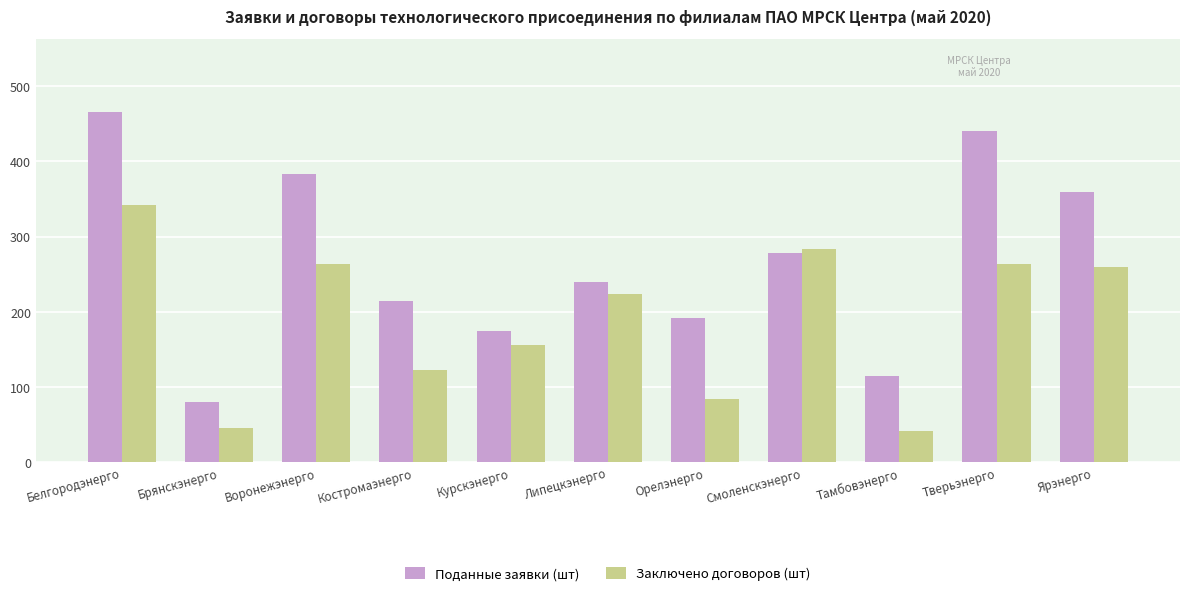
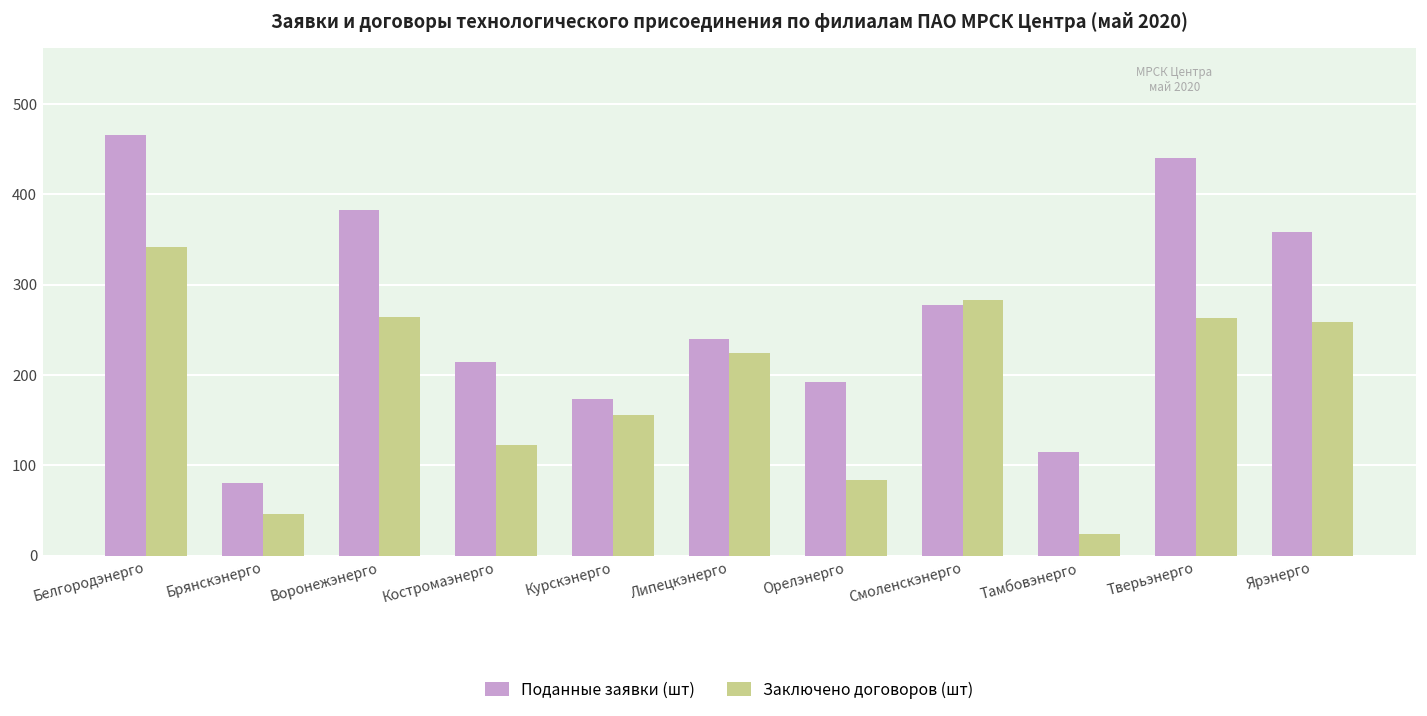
  {
    "Поданные заявки (шт)": {
      "Белгородэнерго": 470,
      "Брянскэнерго": 80,
      "Воронежэнерго": 380,
      "Костромаэнерго": 210,
      "Курскэнерго": 170,
      "Липецкэнерго": 240,
      "Орелэнерго": 190,
      "Смоленскэнерго": 280,
      "Тамбовэнерго": 120,
      "Тверьэнерго": 440,
      "Ярэнерго": 360
    },
    "Заключено договоров (шт)": {
      "Белгородэнерго": 340,
      "Брянскэнерго": 50,
      "Воронежэнерго": 260,
      "Костромаэнерго": 120,
      "Курскэнерго": 160,
      "Липецкэнерго": 220,
      "Орелэнерго": 80,
      "Смоленскэнерго": 280,
-     "Тамбовэнерго": 40,
+     "Тамбовэнерго": 20,
      "Тверьэнерго": 260,
      "Ярэнерго": 260
    }
  }
